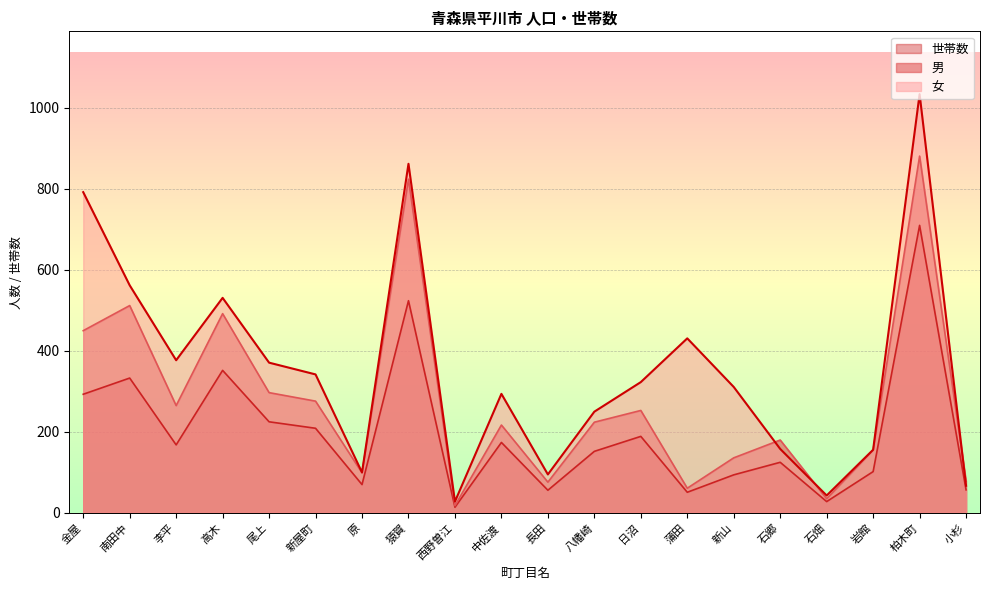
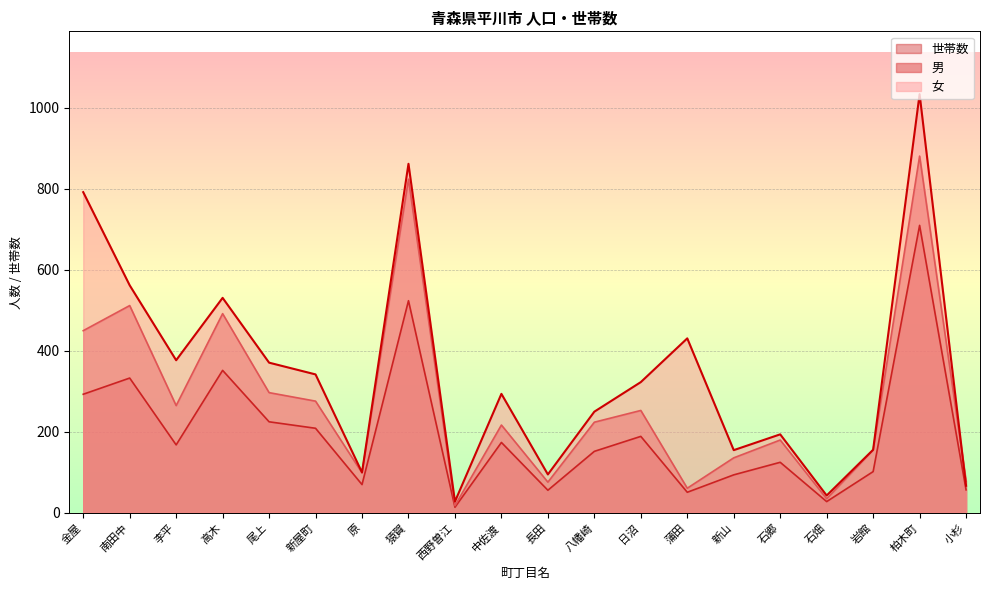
  {
    "女": {
      "金屋": 790,
      "南田中": 560,
      "李平": 380,
      "高木": 530,
      "尾上": 370,
      "新屋町": 340,
      "猿賀": 860,
      "西野曽江": 30,
      "中佐渡": 290,
      "長田": 100,
      "八幡崎": 250,
      "日沼": 320,
      "蒲田": 430,
-     "新山": 310,
-     "石郷": 160,
+     "新山": 160,
+     "石郷": 190,
      "石畑": 40,
      "小杉": 70
    }
  }
